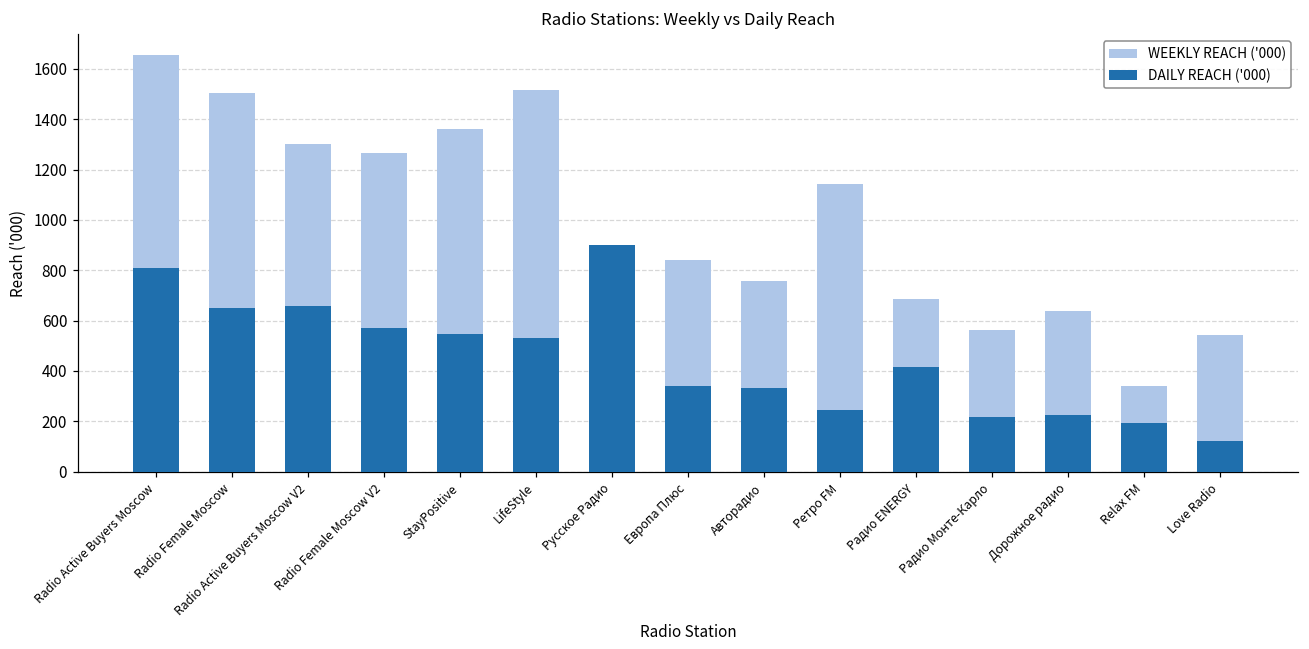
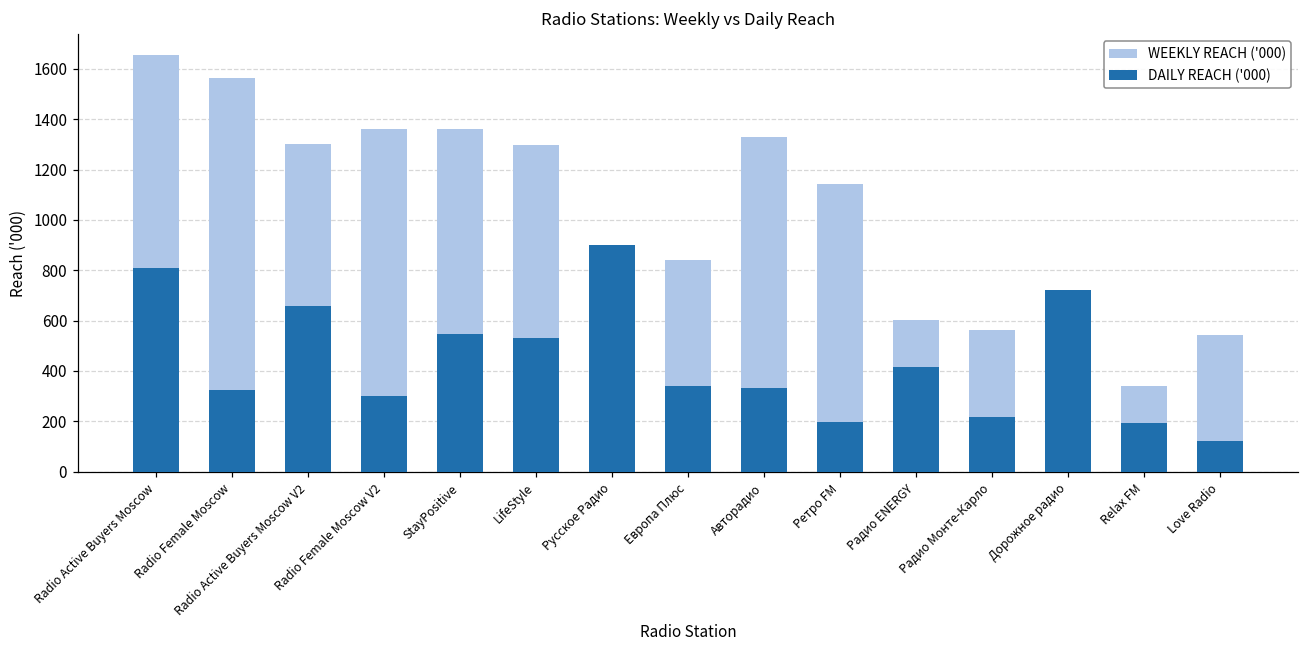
  {
    "WEEKLY REACH ('000)": {
      "Radio Active Buyers Moscow": 1650,
-     "Radio Female Moscow": 1500,
+     "Radio Female Moscow": 1560,
      "Radio Active Buyers Moscow V2": 1300,
-     "Radio Female Moscow V2": 1270,
+     "Radio Female Moscow V2": 1360,
      "StayPositive": 1360,
-     "LifeStyle": 1520,
+     "LifeStyle": 1300,
      "Европа Плюс": 840,
-     "Авторадио": 760,
+     "Авторадио": 1330,
      "Ретро FM": 1140,
-     "Радио ENERGY": 690,
+     "Радио ENERGY": 600,
      "Радио Монте-Карло": 560,
-     "Дорожное радио": 640,
+     "Дорожное радио": 680,
      "Relax FM": 340,
      "Love Radio": 540
    },
    "DAILY REACH ('000)": {
-     "Radio Female Moscow": 650,
-     "Radio Female Moscow V2": 570,
+     "Radio Female Moscow": 320,
+     "Radio Female Moscow V2": 300,
      "Русское Радио": 900,
-     "Ретро FM": 250,
-     "Дорожное радио": 230
+     "Ретро FM": 200,
+     "Дорожное радио": 720
    }
  }
